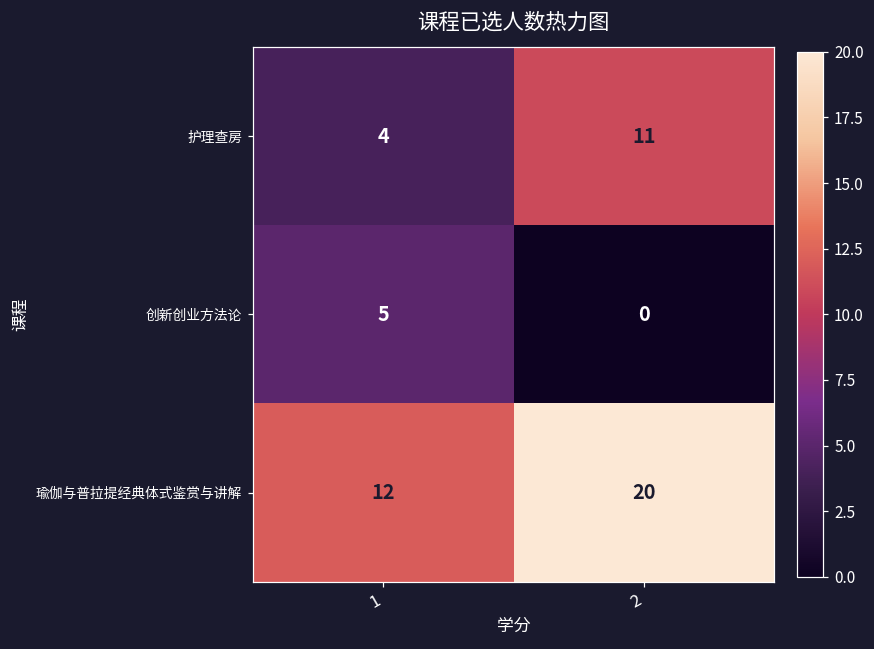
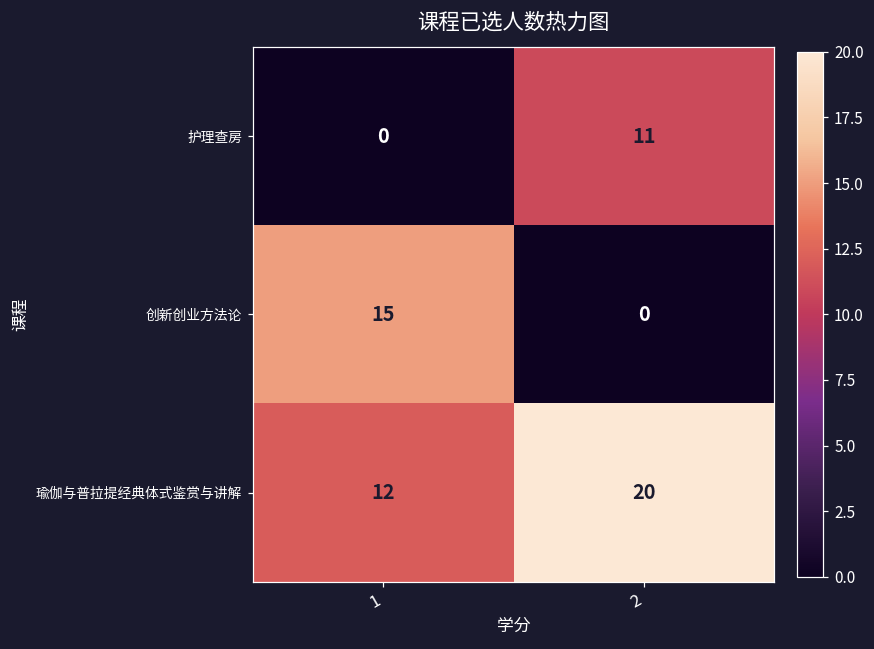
  {
    "护理查房": {
-     "1": 4,
+     "1": 0,
      "2": 11
    },
    "创新创业方法论": {
-     "1": 5,
+     "1": 15,
      "2": 0
    },
    "瑜伽与普拉提经典体式鉴赏与讲解": {
      "1": 12,
      "2": 20
    }
  }
